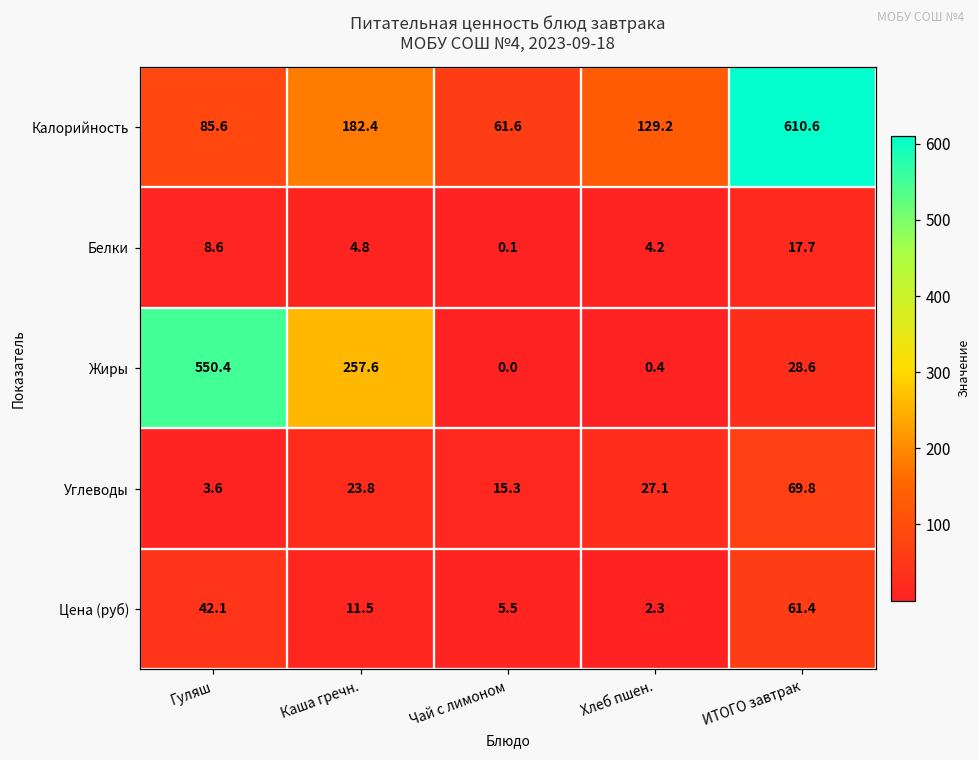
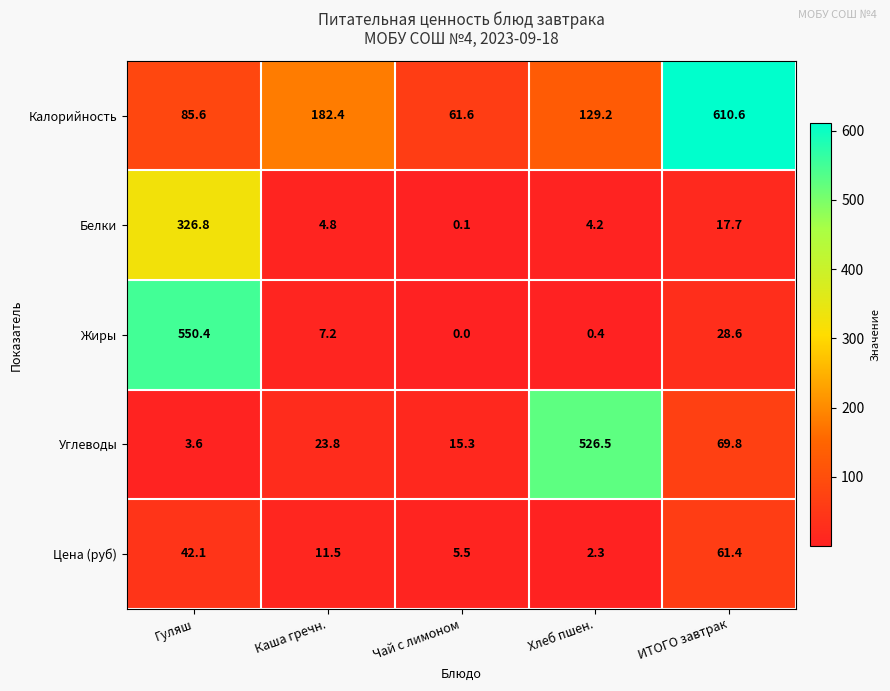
  {
    "Калорийность": {
      "Гуляш": 85.6,
      "Каша гречн.": 182.4,
      "Чай с лимоном": 61.6,
      "Хлеб пшен.": 129.2,
      "ИТОГО завтрак": 610.6
    },
    "Белки": {
-     "Гуляш": 8.6,
+     "Гуляш": 326.8,
      "Каша гречн.": 4.8,
      "Чай с лимоном": 0.1,
      "Хлеб пшен.": 4.2,
      "ИТОГО завтрак": 17.7
    },
    "Жиры": {
      "Гуляш": 550.4,
-     "Каша гречн.": 257.6,
+     "Каша гречн.": 7.2,
      "Чай с лимоном": 0.0,
      "Хлеб пшен.": 0.4,
      "ИТОГО завтрак": 28.6
    },
    "Углеводы": {
      "Гуляш": 3.6,
      "Каша гречн.": 23.8,
      "Чай с лимоном": 15.3,
-     "Хлеб пшен.": 27.1,
+     "Хлеб пшен.": 526.5,
      "ИТОГО завтрак": 69.8
    },
    "Цена (руб)": {
      "Гуляш": 42.1,
      "Каша гречн.": 11.5,
      "Чай с лимоном": 5.5,
      "Хлеб пшен.": 2.3,
      "ИТОГО завтрак": 61.4
    }
  }
